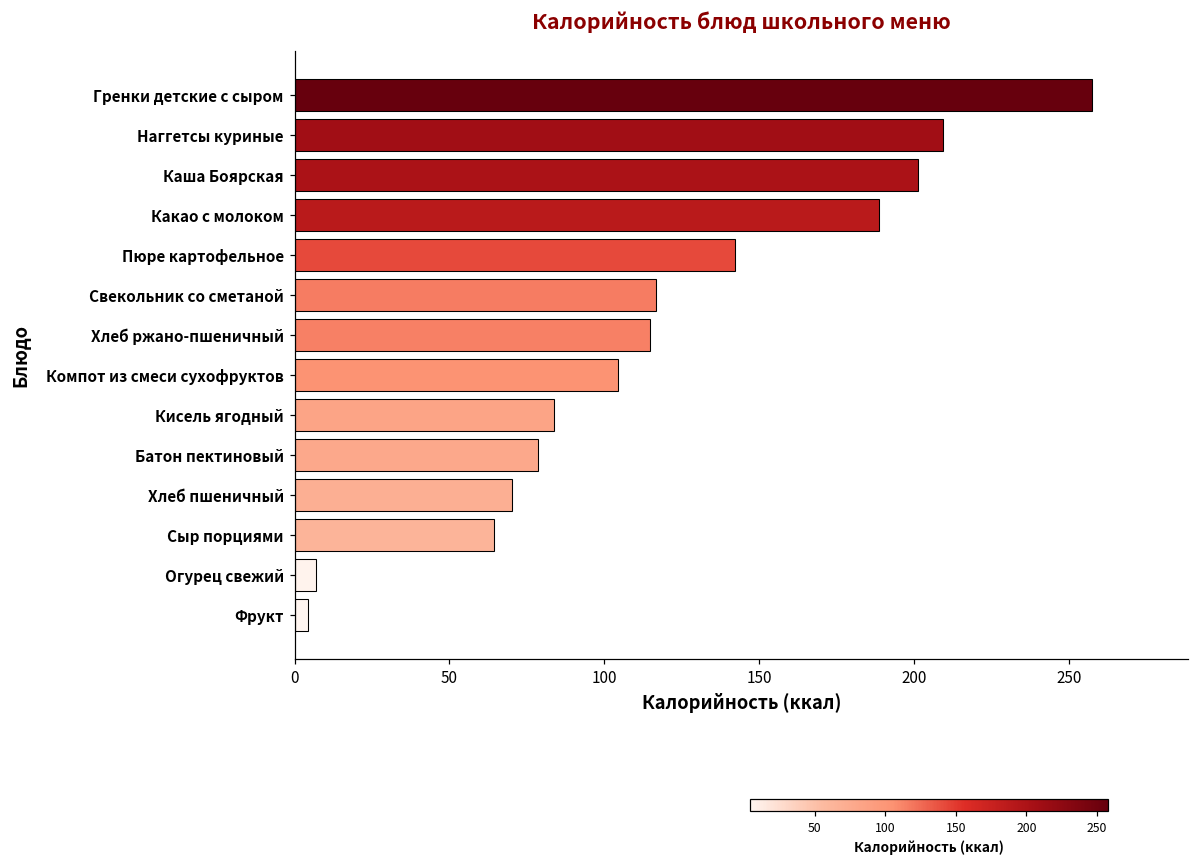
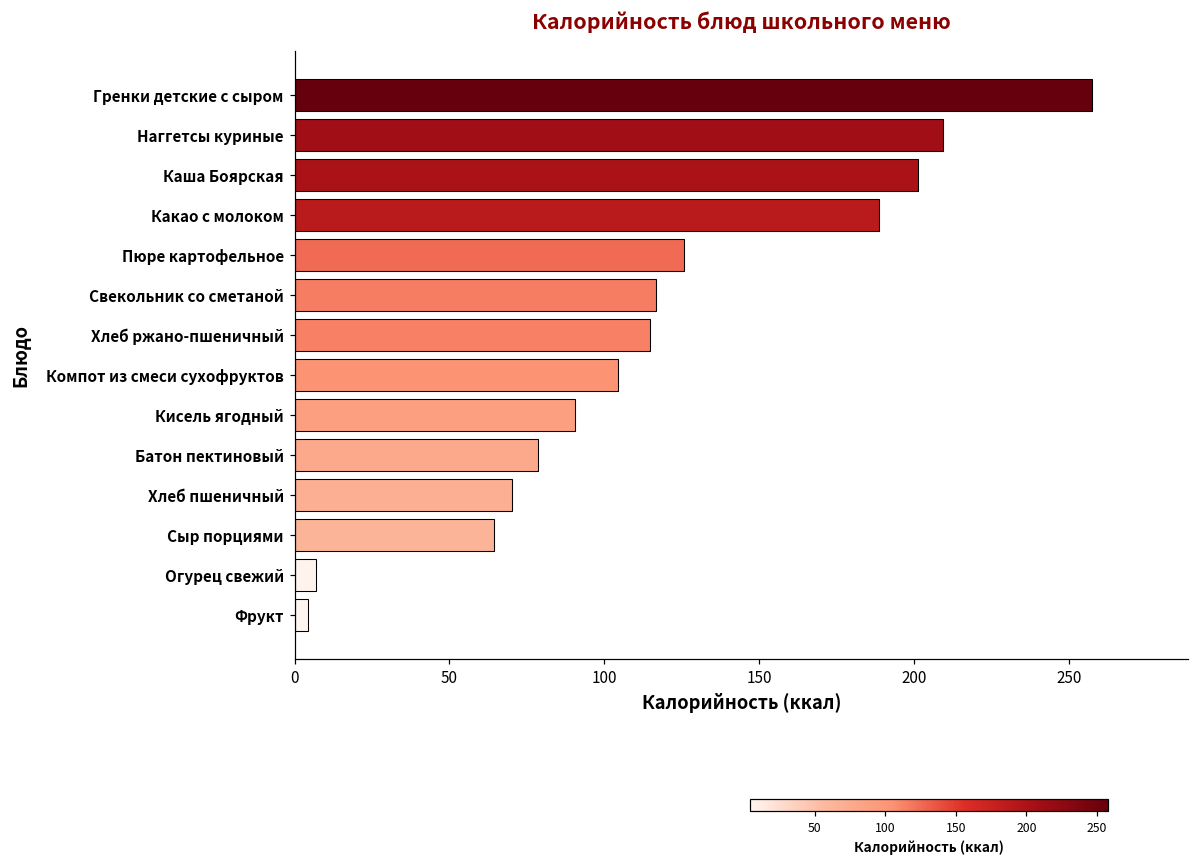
  {
    "Гренки детские с сыром": 258,
    "Наггетсы куриные": 210,
    "Каша Боярская": 201,
    "Какао с молоком": 189,
-   "Пюре картофельное": 142,
+   "Пюре картофельное": 126,
    "Свекольник со сметаной": 117,
    "Хлеб ржано-пшеничный": 115,
    "Компот из смеси сухофруктов": 104,
-   "Кисель ягодный": 84,
+   "Кисель ягодный": 91,
    "Батон пектиновый": 79,
    "Хлеб пшеничный": 70,
    "Сыр порциями": 64,
    "Огурец свежий": 7,
    "Фрукт": 4
  }
